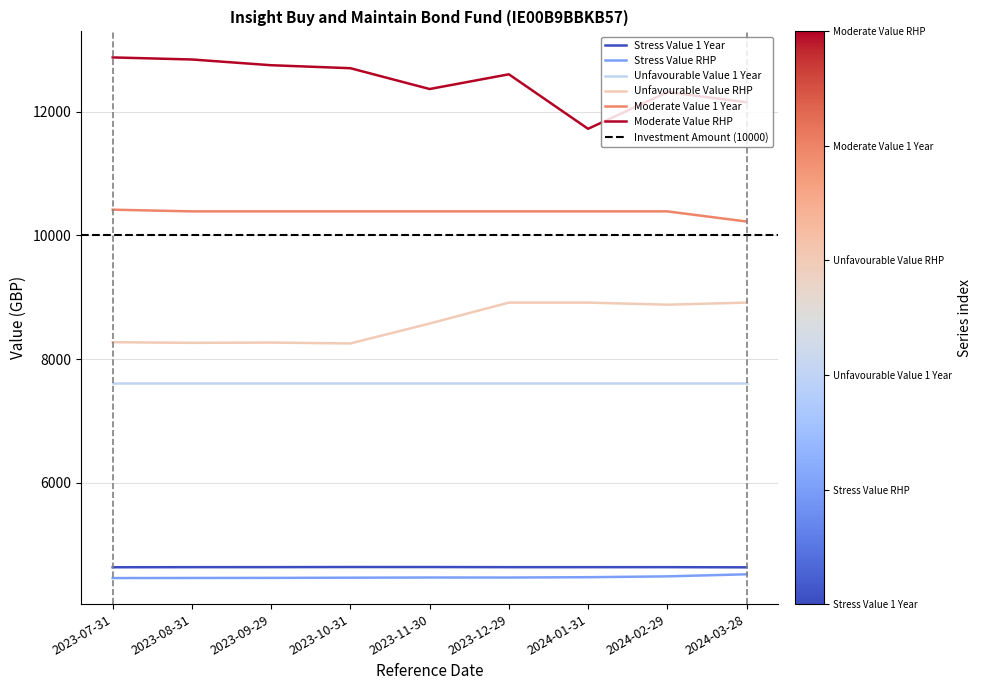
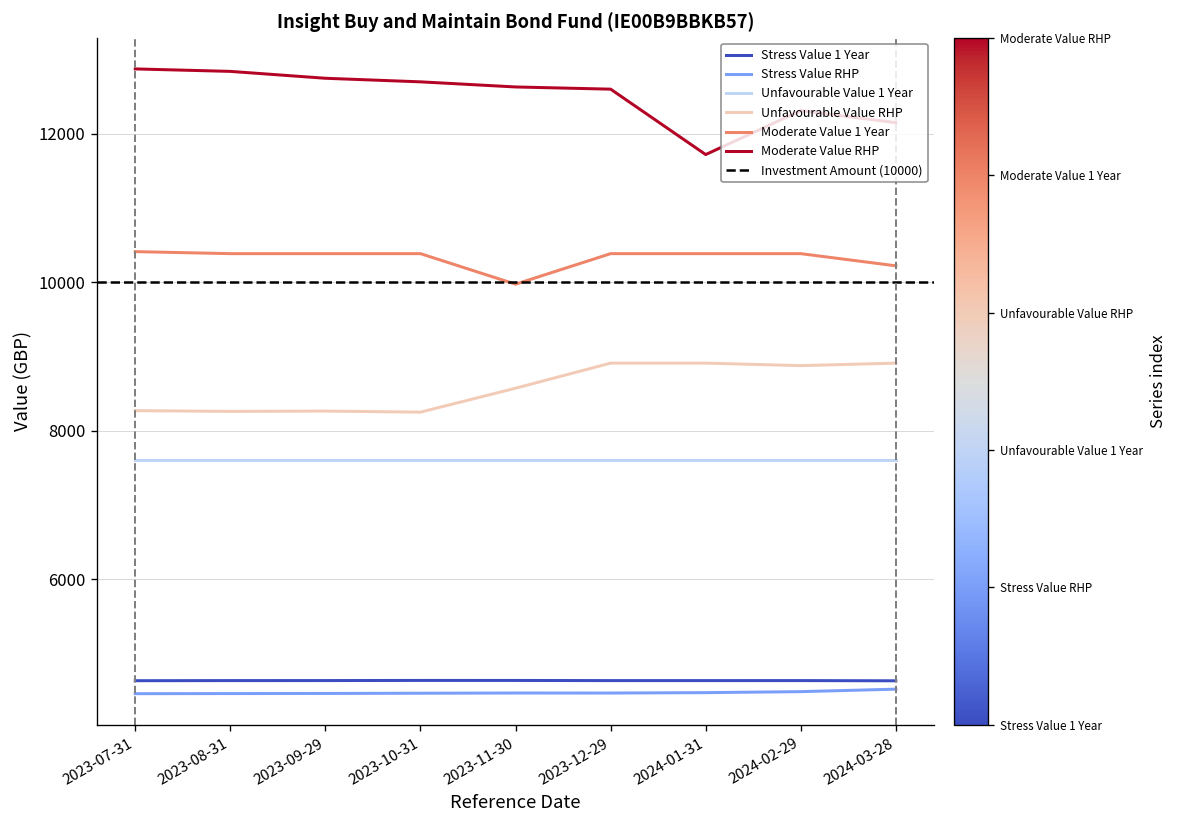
  {
    "Stress Value 1 Year": {
      "2023-07-31": 4600,
      "2023-08-31": 4600,
      "2023-09-29": 4600,
      "2023-10-31": 4600,
      "2023-11-30": 4600,
      "2023-12-29": 4600,
      "2024-01-31": 4600,
      "2024-02-29": 4600,
      "2024-03-28": 4600
    },
    "Stress Value RHP": {
      "2023-07-31": 4500,
      "2023-08-31": 4500,
      "2023-09-29": 4500,
      "2023-10-31": 4500,
      "2023-11-30": 4500,
      "2023-12-29": 4500,
      "2024-01-31": 4500,
      "2024-02-29": 4500,
      "2024-03-28": 4500
    },
    "Unfavourable Value 1 Year": {
      "2023-07-31": 7600,
      "2023-08-31": 7600,
      "2023-09-29": 7600,
      "2023-10-31": 7600,
      "2023-11-30": 7600,
      "2023-12-29": 7600,
      "2024-01-31": 7600,
      "2024-02-29": 7600,
      "2024-03-28": 7600
    },
    "Unfavourable Value RHP": {
      "2023-07-31": 8300,
      "2023-08-31": 8300,
      "2023-09-29": 8300,
      "2023-10-31": 8300,
      "2023-11-30": 8600,
      "2023-12-29": 8900,
      "2024-01-31": 8900,
      "2024-02-29": 8900,
      "2024-03-28": 8900
    },
    "Moderate Value 1 Year": {
      "2023-07-31": 10400,
      "2023-08-31": 10400,
      "2023-09-29": 10400,
      "2023-10-31": 10400,
-     "2023-11-30": 10400,
+     "2023-11-30": 10000,
      "2023-12-29": 10400,
      "2024-01-31": 10400,
      "2024-02-29": 10400,
      "2024-03-28": 10200
    },
    "Moderate Value RHP": {
      "2023-07-31": 12900,
      "2023-08-31": 12800,
      "2023-09-29": 12700,
      "2023-10-31": 12700,
-     "2023-11-30": 12400,
+     "2023-11-30": 12600,
      "2023-12-29": 12600,
      "2024-01-31": 11700
    }
  }
